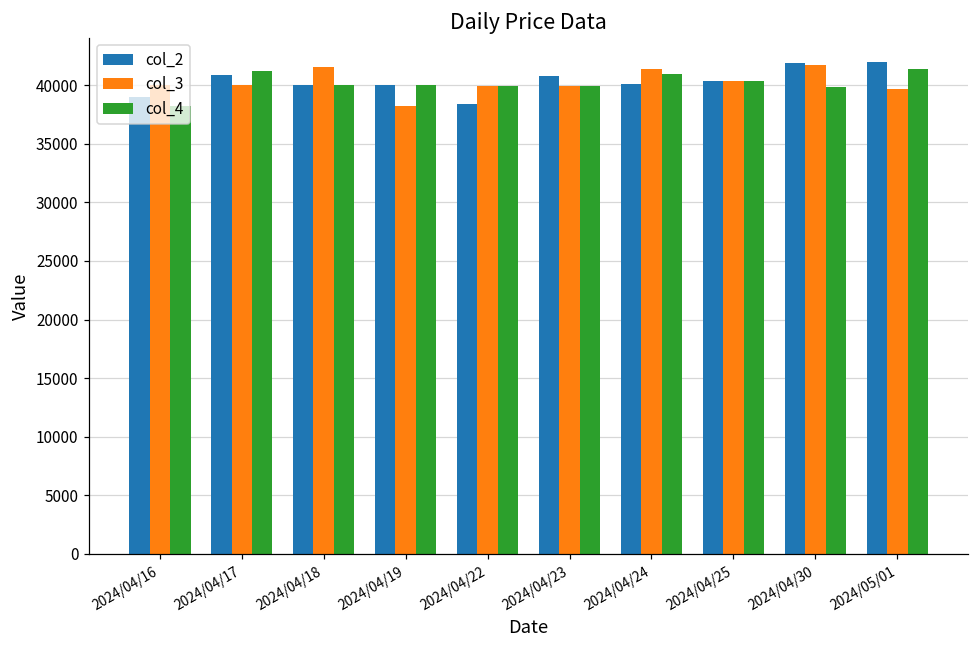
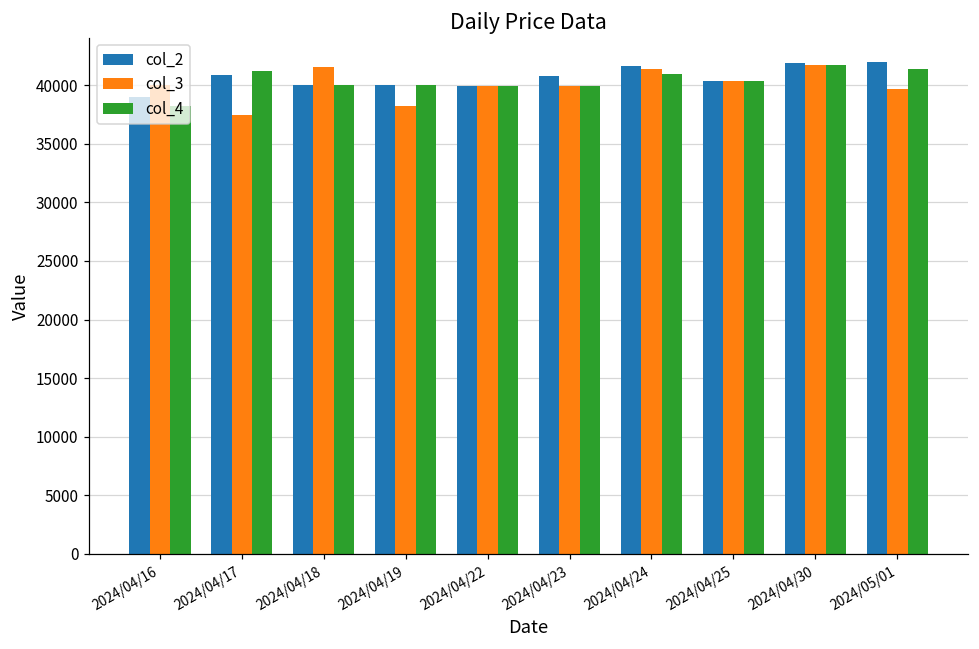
  {
    "col_2": {
      "2024/04/17": 40800,
      "2024/04/18": 40000,
      "2024/04/19": 40000,
-     "2024/04/22": 38400,
+     "2024/04/22": 40000,
      "2024/04/23": 40800,
-     "2024/04/24": 40100,
+     "2024/04/24": 41600,
      "2024/04/25": 40400,
      "2024/04/30": 41900,
      "2024/05/01": 42000
    },
    "col_3": {
-     "2024/04/17": 40000,
+     "2024/04/17": 37500,
      "2024/04/18": 41600,
      "2024/04/19": 38300,
      "2024/04/22": 40000,
      "2024/04/23": 40000,
      "2024/04/24": 41400,
      "2024/04/25": 40300,
      "2024/04/30": 41700,
      "2024/05/01": 39700
    },
    "col_4": {
      "2024/04/17": 41200,
      "2024/04/18": 40000,
      "2024/04/19": 40000,
      "2024/04/22": 40000,
      "2024/04/23": 40000,
      "2024/04/24": 41000,
      "2024/04/25": 40400,
-     "2024/04/30": 39800,
+     "2024/04/30": 41700,
      "2024/05/01": 41400
    }
  }
